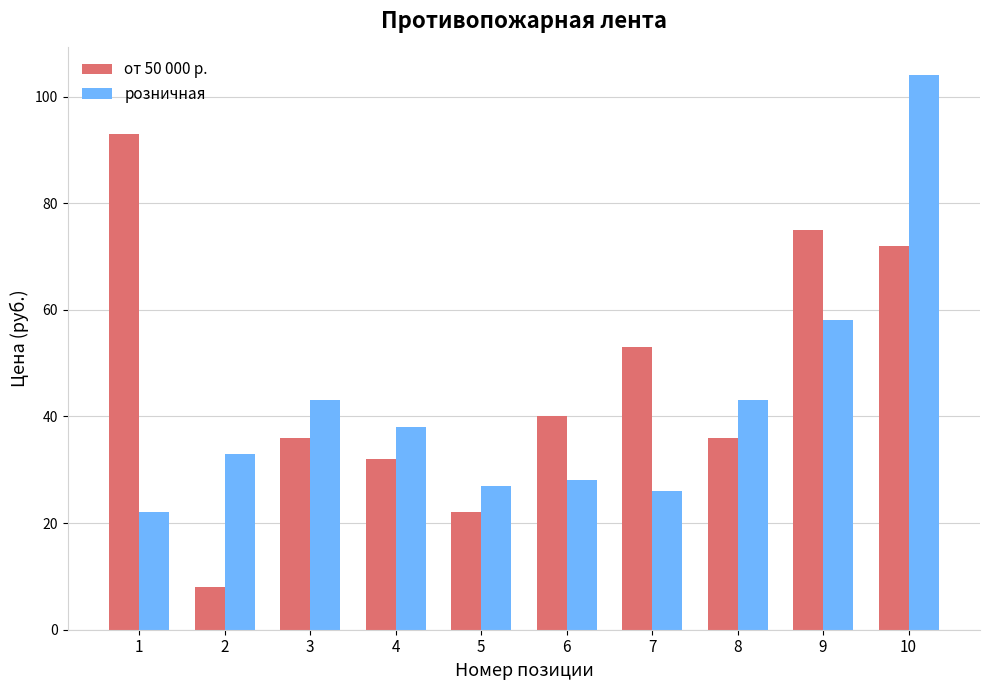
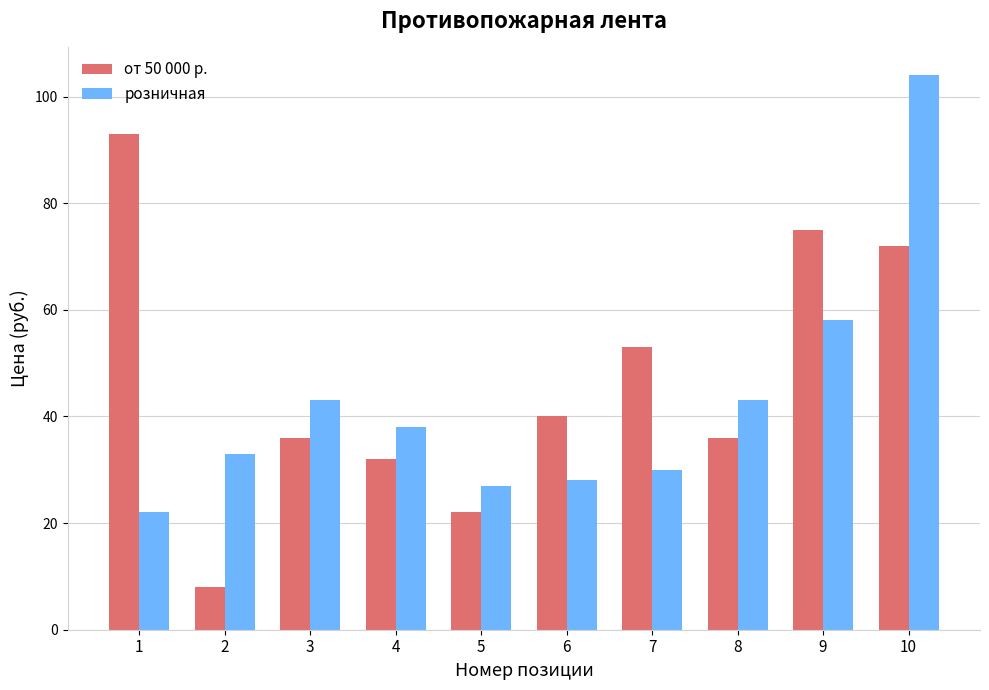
  {
    "от 50 000 р.": {
      "1": 93,
      "2": 8,
      "3": 36,
      "4": 32,
      "5": 22,
      "6": 40,
      "7": 53,
      "8": 36,
      "9": 75,
      "10": 72
    },
    "розничная": {
      "1": 22,
      "2": 33,
      "3": 43,
      "4": 38,
      "5": 27,
      "6": 28,
-     "7": 26,
+     "7": 30,
      "8": 43,
      "9": 58,
      "10": 104
    }
  }
